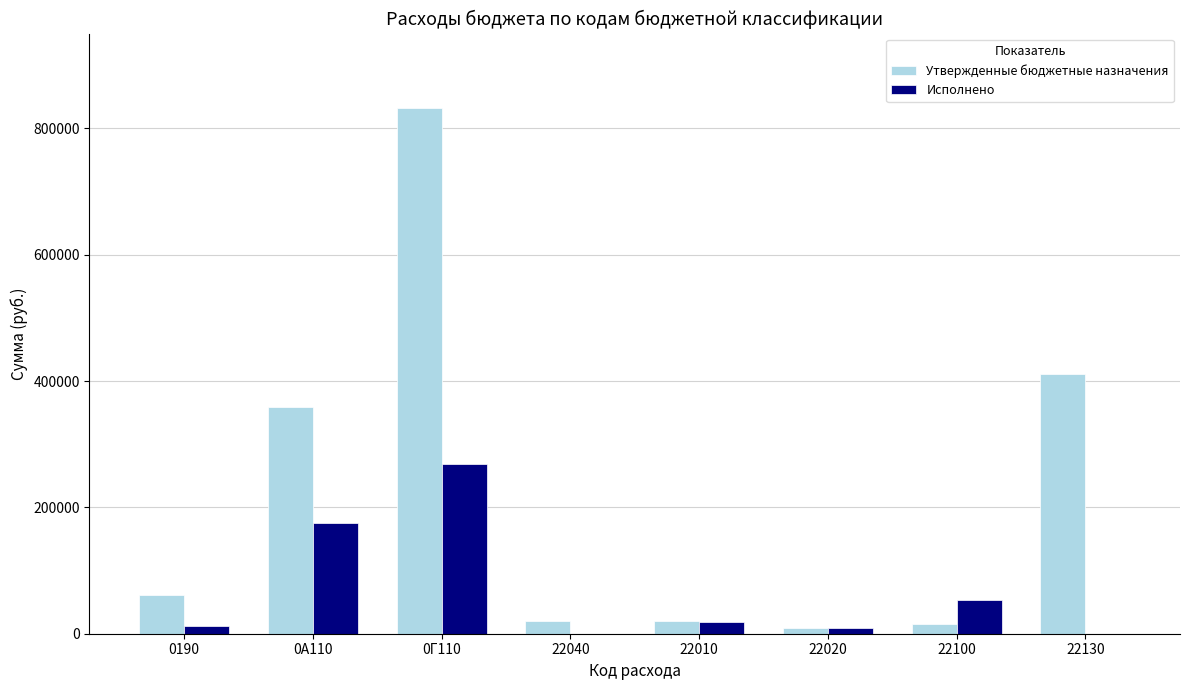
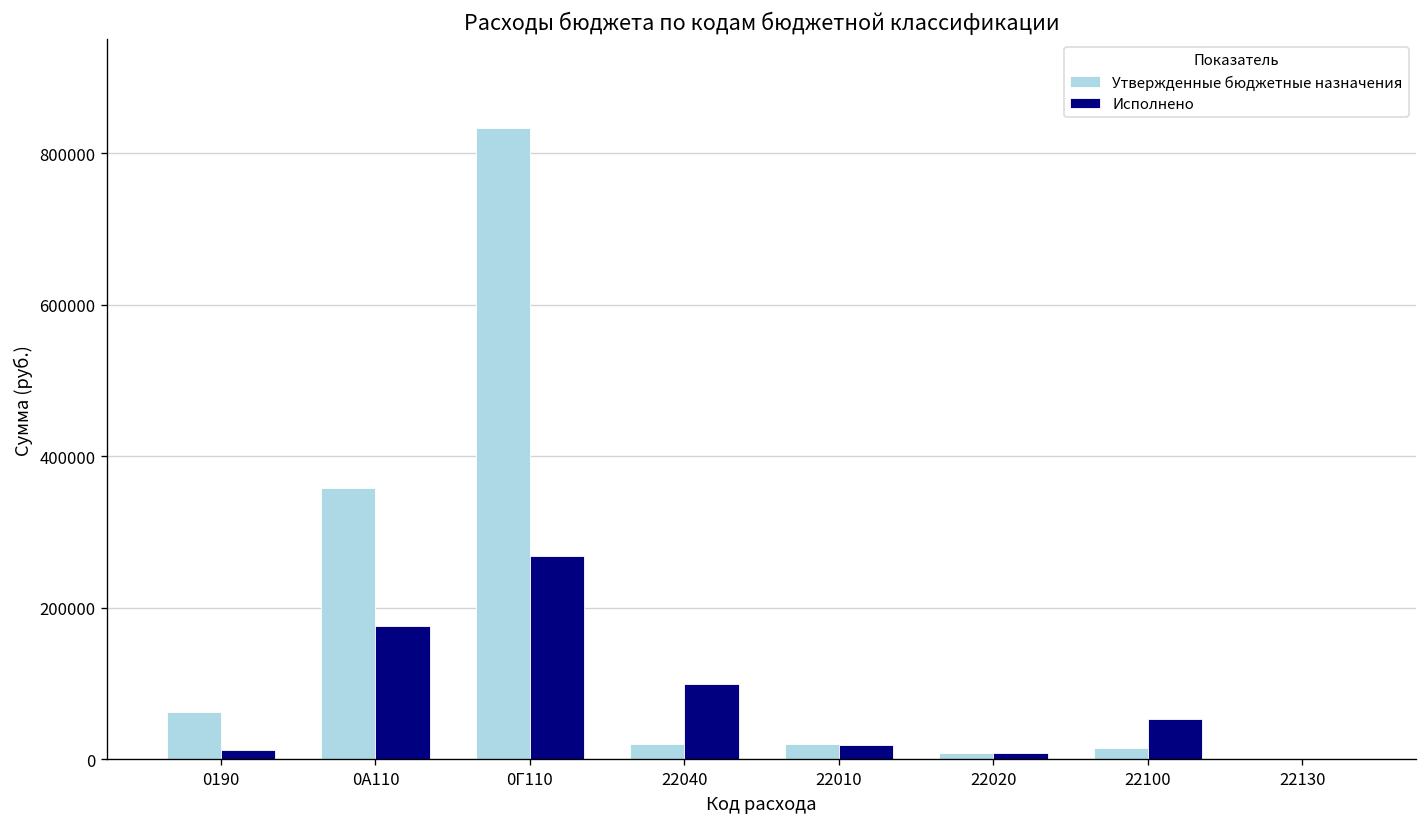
  {
    "Утвержденные бюджетные назначения": {
      "0190": 60000,
      "0А110": 360000,
      "0Г110": 830000,
      "22040": 20000,
      "22010": 20000,
      "22020": 10000,
      "22100": 20000,
-     "22130": 410000
+     "22130": 0
    },
    "Исполнено": {
      "0190": 10000,
      "0А110": 180000,
      "0Г110": 270000,
-     "22040": 0,
+     "22040": 100000,
      "22010": 20000,
      "22020": 10000,
      "22100": 50000,
      "22130": 0
    }
  }
